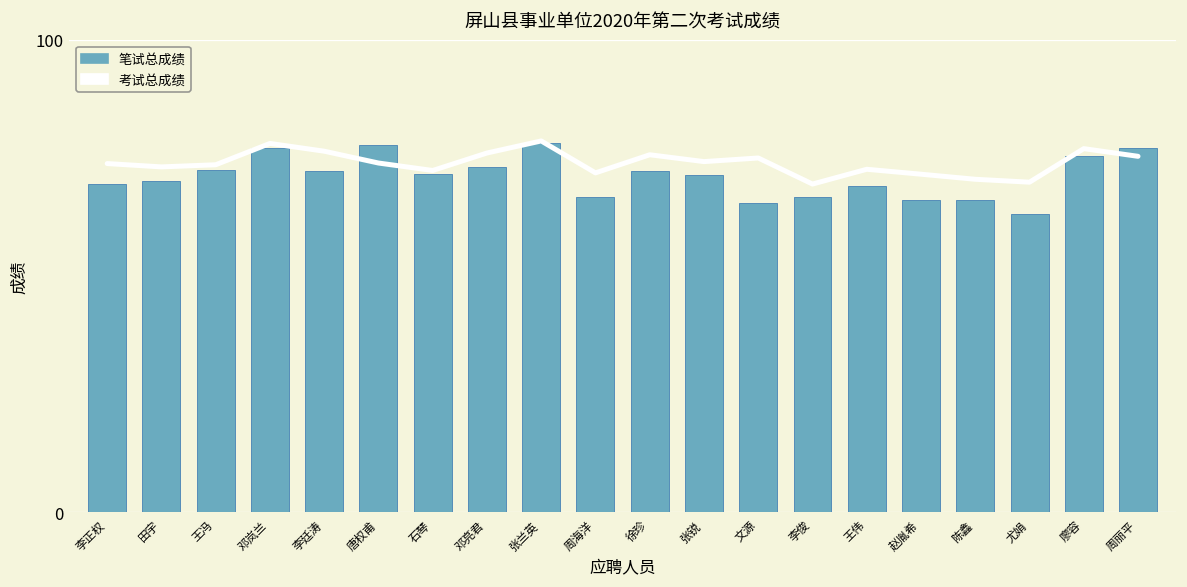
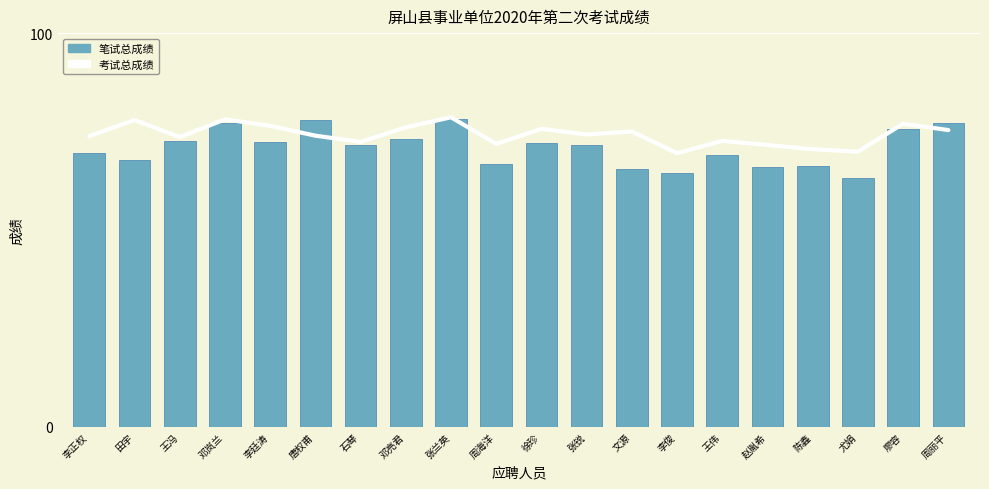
  {
    "考试总成绩": {
      "李正权": 74,
-     "田宇": 73,
+     "田宇": 78,
      "王冯": 74,
      "邓岚兰": 78,
      "李廷涛": 76,
      "唐权甫": 74,
      "石琴": 72,
      "邓亮君": 76,
      "张兰英": 79,
      "周海洋": 72,
      "徐珍": 76,
      "张锐": 74,
      "文源": 75,
      "李俊": 69,
      "王伟": 73,
      "赵胤希": 72,
      "陈鑫": 71,
      "尤娟": 70,
      "廖容": 77,
      "周丽平": 75
    },
    "笔试总成绩": {
      "李正权": 70,
-     "田宇": 70,
+     "田宇": 68,
      "王冯": 73,
      "邓岚兰": 77,
      "李廷涛": 72,
      "唐权甫": 78,
      "石琴": 72,
      "邓亮君": 73,
      "张兰英": 78,
      "周海洋": 67,
      "徐珍": 72,
      "张锐": 71,
      "文源": 66,
-     "李俊": 67,
+     "李俊": 64,
      "王伟": 69,
      "赵胤希": 66,
      "陈鑫": 66,
      "尤娟": 63,
      "廖容": 76,
      "周丽平": 77
    }
  }
